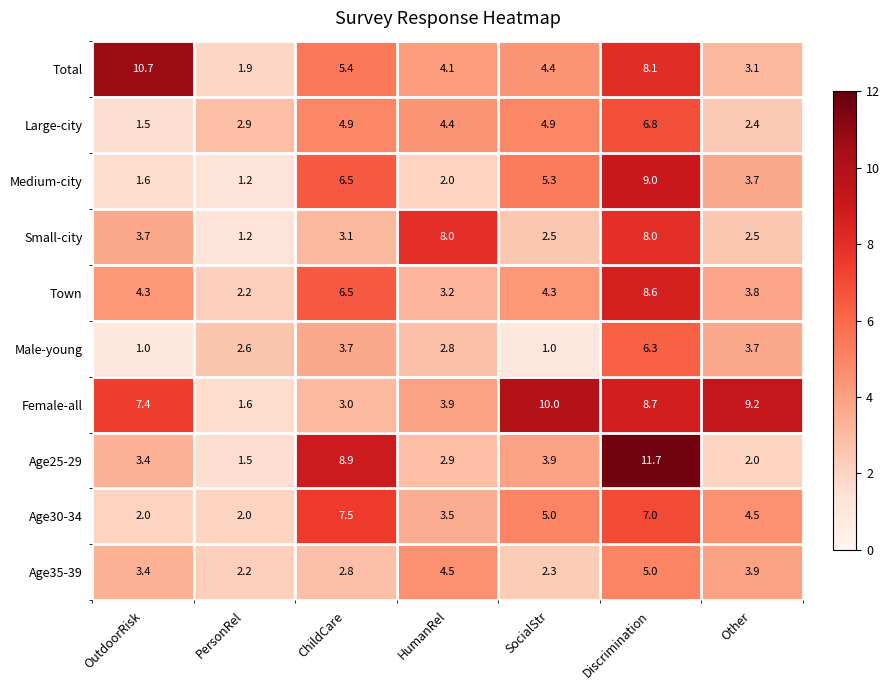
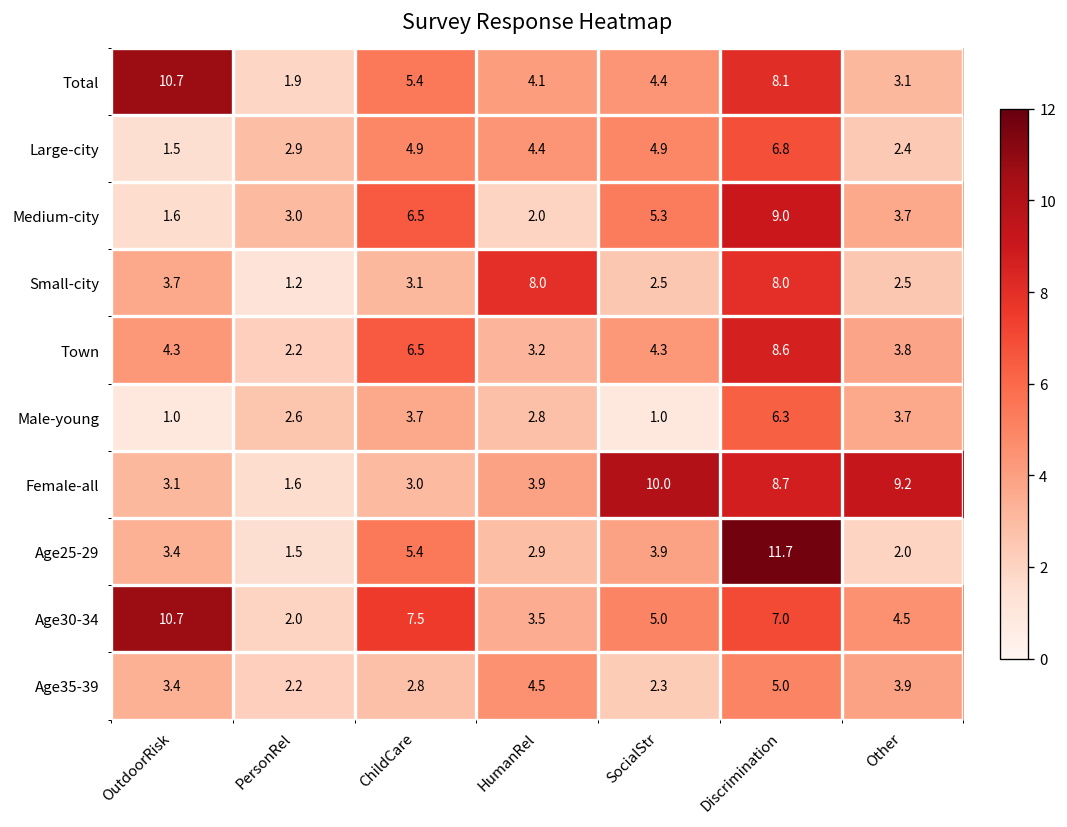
  {
    "Total": {
      "OutdoorRisk": 10.7,
      "PersonRel": 1.9,
      "ChildCare": 5.4,
      "HumanRel": 4.1,
      "SocialStr": 4.4,
      "Discrimination": 8.1,
      "Other": 3.1
    },
    "Large-city": {
      "OutdoorRisk": 1.5,
      "PersonRel": 2.9,
      "ChildCare": 4.9,
      "HumanRel": 4.4,
      "SocialStr": 4.9,
      "Discrimination": 6.8,
      "Other": 2.4
    },
    "Medium-city": {
      "OutdoorRisk": 1.6,
-     "PersonRel": 1.2,
+     "PersonRel": 3.0,
      "ChildCare": 6.5,
      "HumanRel": 2.0,
      "SocialStr": 5.3,
      "Discrimination": 9.0,
      "Other": 3.7
    },
    "Small-city": {
      "OutdoorRisk": 3.7,
      "PersonRel": 1.2,
      "ChildCare": 3.1,
      "HumanRel": 8.0,
      "SocialStr": 2.5,
      "Discrimination": 8.0,
      "Other": 2.5
    },
    "Town": {
      "OutdoorRisk": 4.3,
      "PersonRel": 2.2,
      "ChildCare": 6.5,
      "HumanRel": 3.2,
      "SocialStr": 4.3,
      "Discrimination": 8.6,
      "Other": 3.8
    },
    "Male-young": {
      "OutdoorRisk": 1.0,
      "PersonRel": 2.6,
      "ChildCare": 3.7,
      "HumanRel": 2.8,
      "SocialStr": 1.0,
      "Discrimination": 6.3,
      "Other": 3.7
    },
    "Female-all": {
-     "OutdoorRisk": 7.4,
+     "OutdoorRisk": 3.1,
      "PersonRel": 1.6,
      "ChildCare": 3.0,
      "HumanRel": 3.9,
      "SocialStr": 10.0,
      "Discrimination": 8.7,
      "Other": 9.2
    },
    "Age25-29": {
      "OutdoorRisk": 3.4,
      "PersonRel": 1.5,
-     "ChildCare": 8.9,
+     "ChildCare": 5.4,
      "HumanRel": 2.9,
      "SocialStr": 3.9,
      "Discrimination": 11.7,
      "Other": 2.0
    },
    "Age30-34": {
-     "OutdoorRisk": 2.0,
+     "OutdoorRisk": 10.7,
      "PersonRel": 2.0,
      "ChildCare": 7.5,
      "HumanRel": 3.5,
      "SocialStr": 5.0,
      "Discrimination": 7.0,
      "Other": 4.5
    },
    "Age35-39": {
      "OutdoorRisk": 3.4,
      "PersonRel": 2.2,
      "ChildCare": 2.8,
      "HumanRel": 4.5,
      "SocialStr": 2.3,
      "Discrimination": 5.0,
      "Other": 3.9
    }
  }
